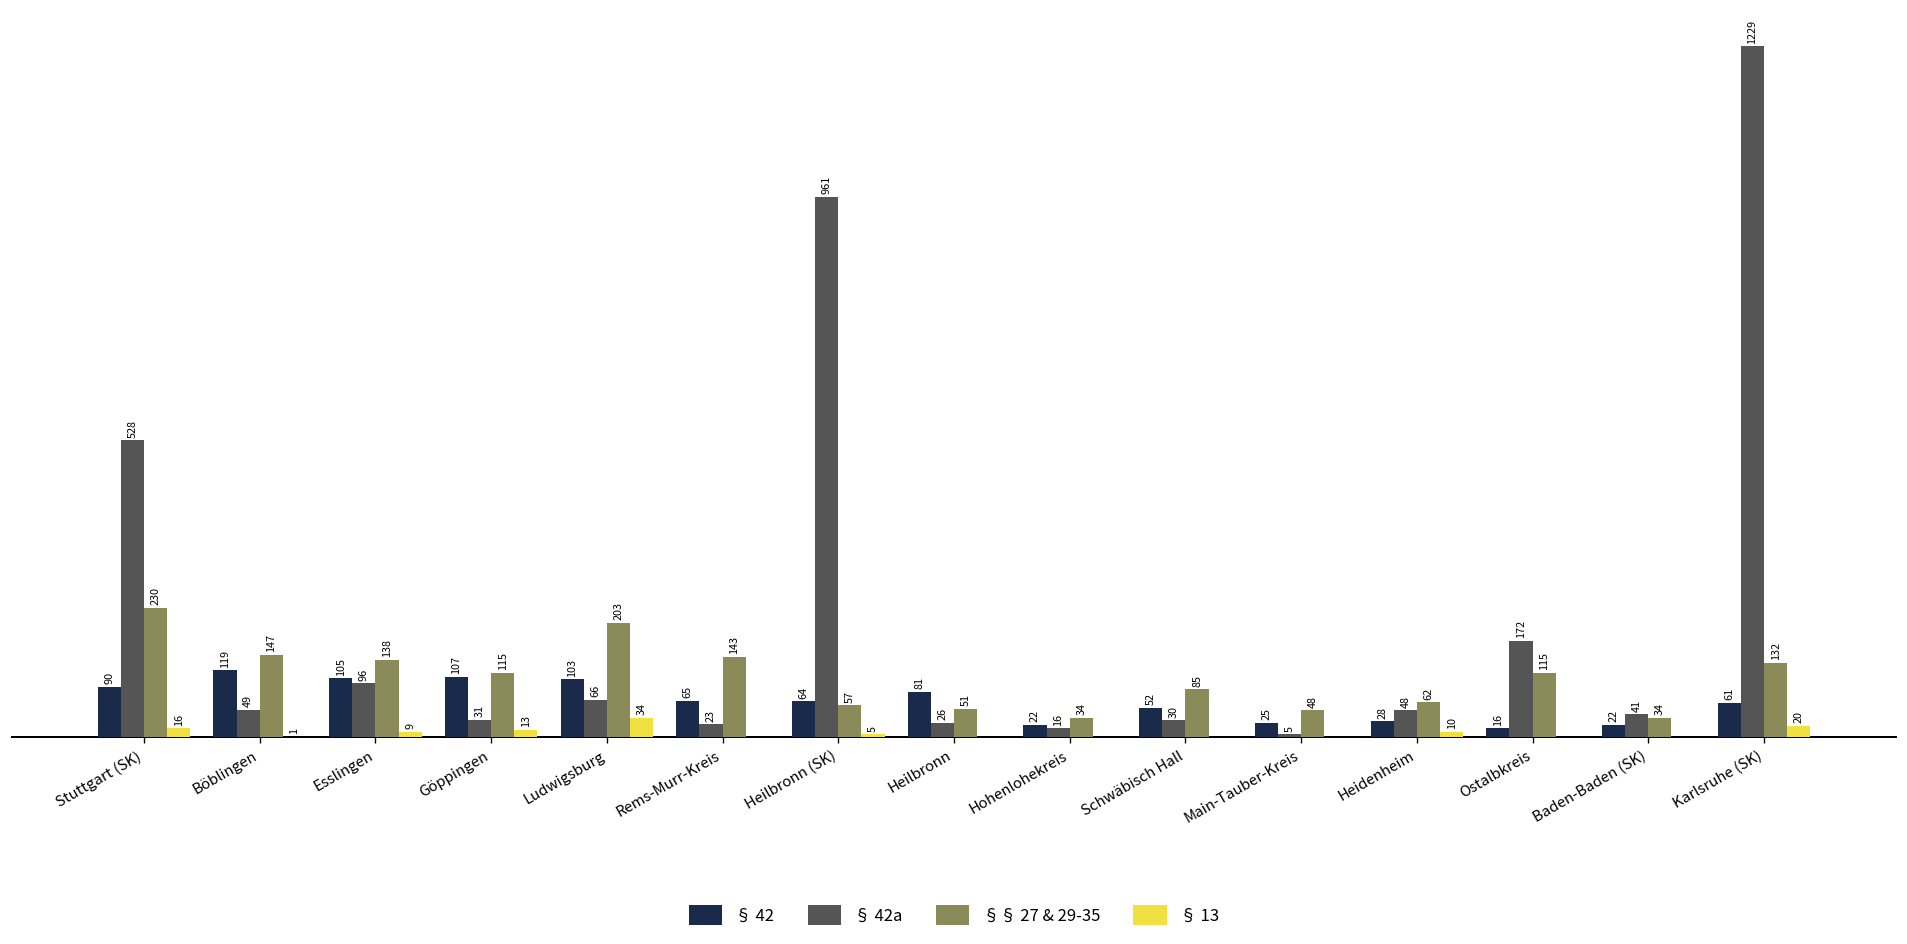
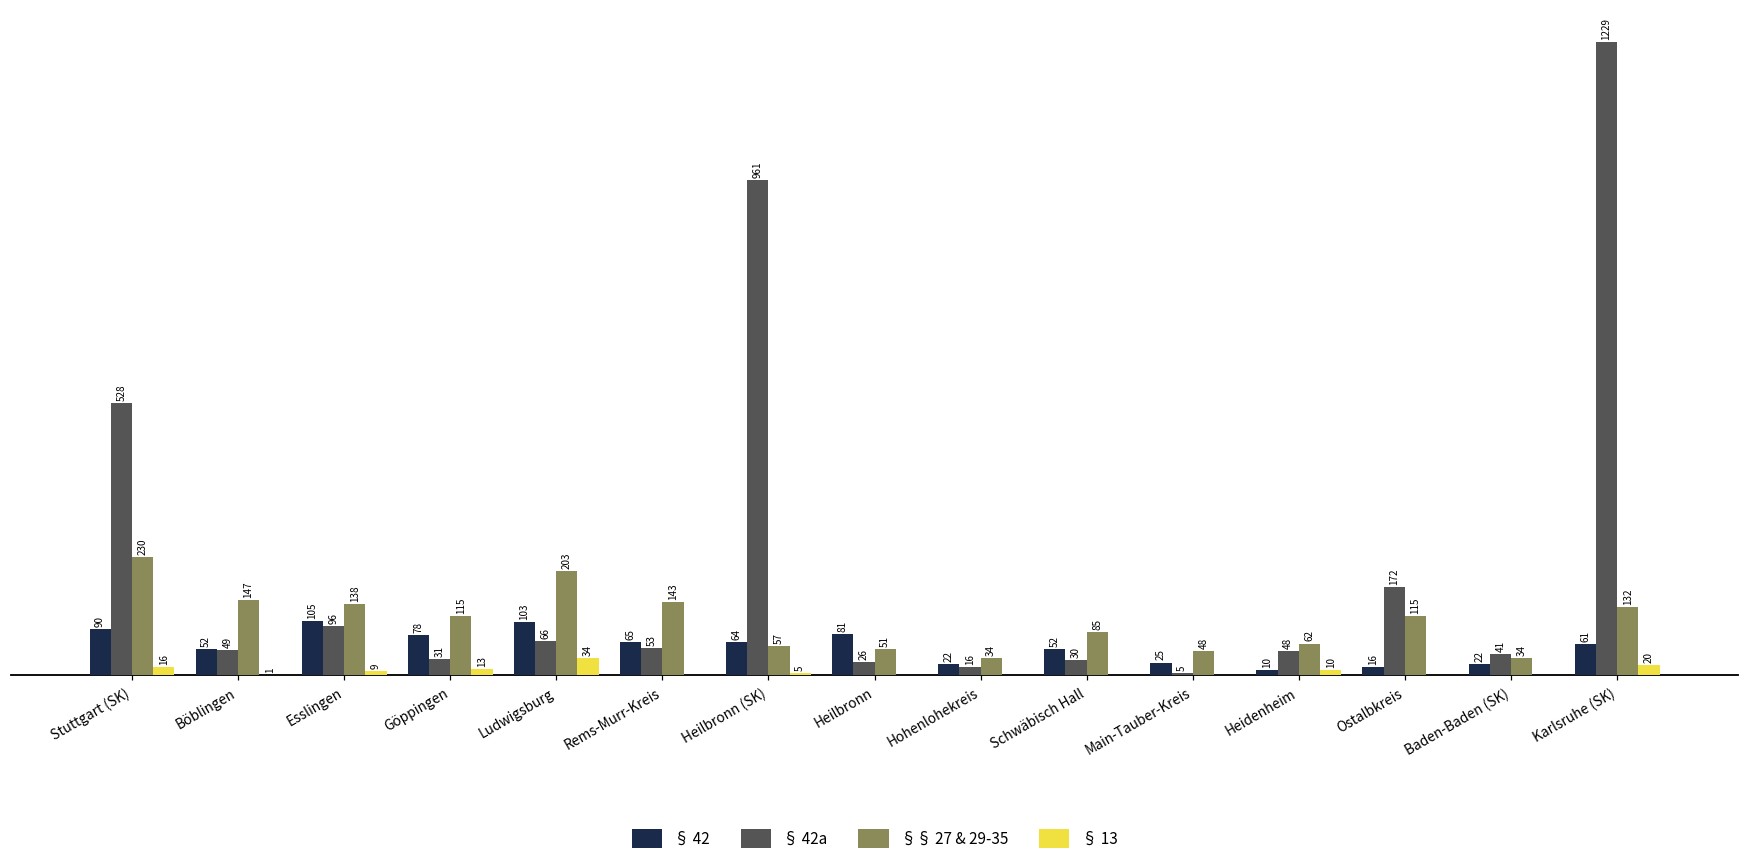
  {
    "§ 42": {
      "Stuttgart (SK)": 90,
-     "Böblingen": 119,
+     "Böblingen": 52,
      "Esslingen": 105,
-     "Göppingen": 107,
+     "Göppingen": 78,
      "Ludwigsburg": 103,
      "Rems-Murr-Kreis": 65,
      "Heilbronn (SK)": 64,
      "Heilbronn": 81,
      "Hohenlohekreis": 22,
      "Schwäbisch Hall": 52,
      "Main-Tauber-Kreis": 25,
-     "Heidenheim": 28,
+     "Heidenheim": 10,
      "Ostalbkreis": 16,
      "Baden-Baden (SK)": 22,
      "Karlsruhe (SK)": 61
    },
    "§ 42a": {
      "Stuttgart (SK)": 528,
      "Böblingen": 49,
      "Esslingen": 96,
      "Göppingen": 31,
      "Ludwigsburg": 66,
-     "Rems-Murr-Kreis": 23,
+     "Rems-Murr-Kreis": 53,
      "Heilbronn (SK)": 961,
      "Heilbronn": 26,
      "Hohenlohekreis": 16,
      "Schwäbisch Hall": 30,
      "Main-Tauber-Kreis": 5,
      "Heidenheim": 48,
      "Ostalbkreis": 172,
      "Baden-Baden (SK)": 41,
      "Karlsruhe (SK)": 1229
    },
    "§§ 27 & 29-35": {
      "Stuttgart (SK)": 230,
      "Böblingen": 147,
      "Esslingen": 138,
      "Göppingen": 115,
      "Ludwigsburg": 203,
      "Rems-Murr-Kreis": 143,
      "Heilbronn (SK)": 57,
      "Heilbronn": 51,
      "Hohenlohekreis": 34,
      "Schwäbisch Hall": 85,
      "Main-Tauber-Kreis": 48,
      "Heidenheim": 62,
      "Ostalbkreis": 115,
      "Baden-Baden (SK)": 34,
      "Karlsruhe (SK)": 132
    },
    "§ 13": {
      "Stuttgart (SK)": 16,
      "Böblingen": 1,
      "Esslingen": 9,
      "Göppingen": 13,
      "Ludwigsburg": 34,
      "Heilbronn (SK)": 5,
      "Heidenheim": 10,
      "Karlsruhe (SK)": 20
    }
  }
